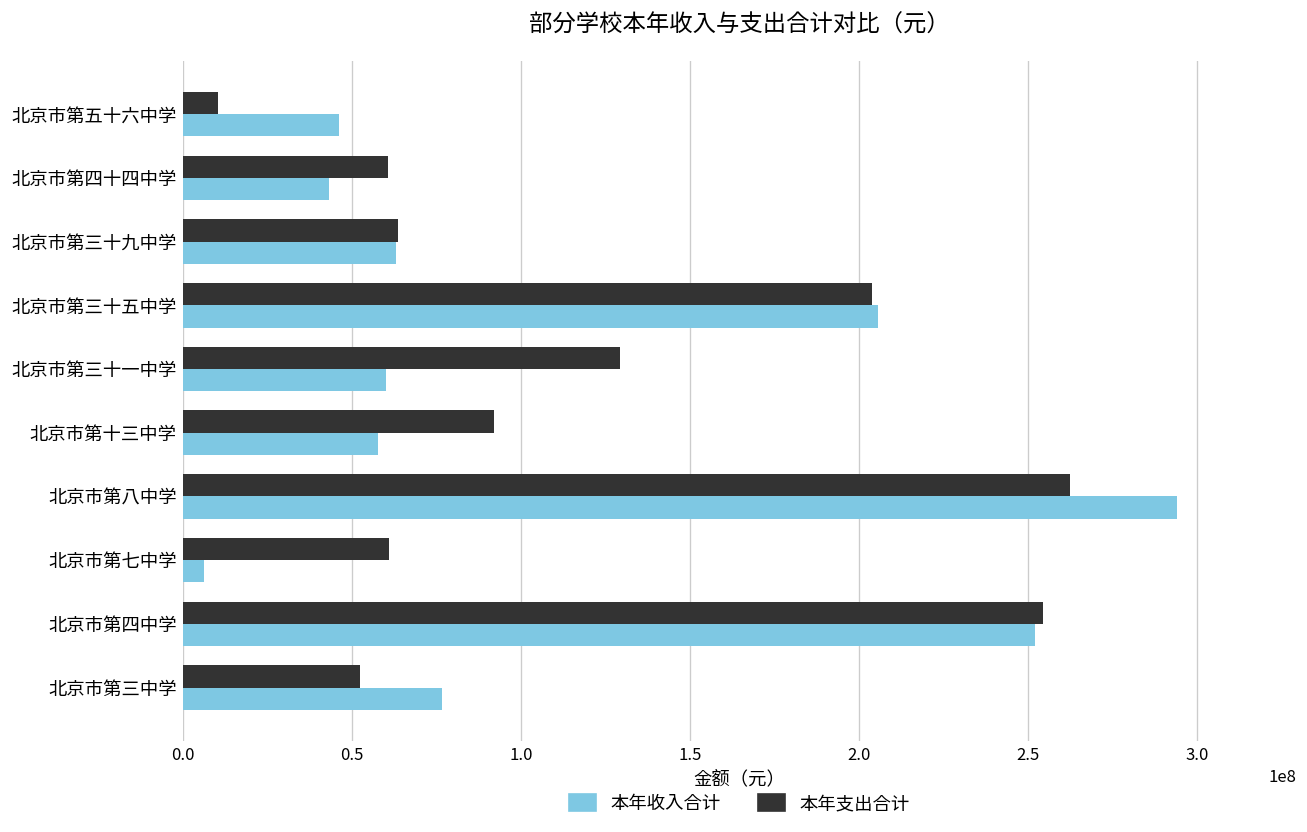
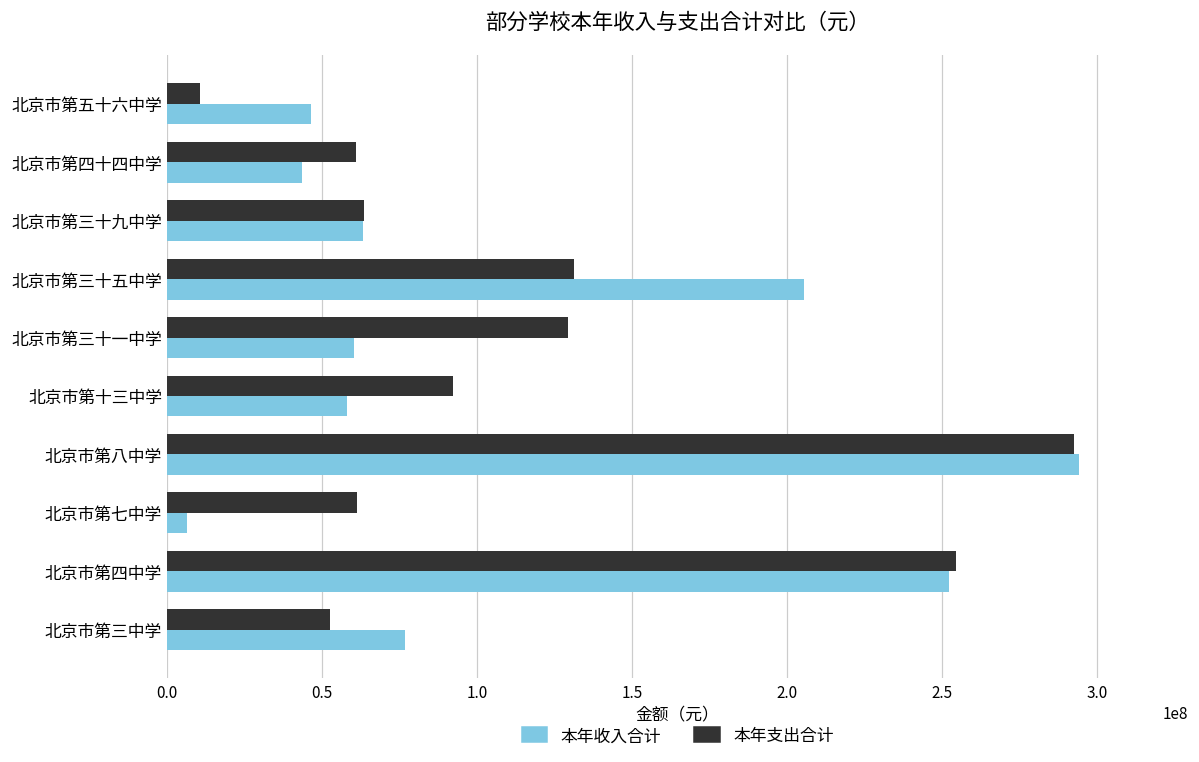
  {
    "本年收入合计": {
      "北京市第五十六中学": 46000000,
      "北京市第四十四中学": 43000000,
      "北京市第三十九中学": 63000000,
      "北京市第三十五中学": 205000000,
      "北京市第三十一中学": 60000000,
      "北京市第十三中学": 58000000,
      "北京市第八中学": 294000000,
      "北京市第七中学": 6000000,
      "北京市第四中学": 252000000,
      "北京市第三中学": 77000000
    },
    "本年支出合计": {
      "北京市第五十六中学": 11000000,
      "北京市第四十四中学": 61000000,
      "北京市第三十九中学": 64000000,
-     "北京市第三十五中学": 204000000,
+     "北京市第三十五中学": 131000000,
      "北京市第三十一中学": 129000000,
      "北京市第十三中学": 92000000,
-     "北京市第八中学": 262000000,
+     "北京市第八中学": 292000000,
      "北京市第七中学": 61000000,
      "北京市第四中学": 254000000,
      "北京市第三中学": 53000000
    }
  }
